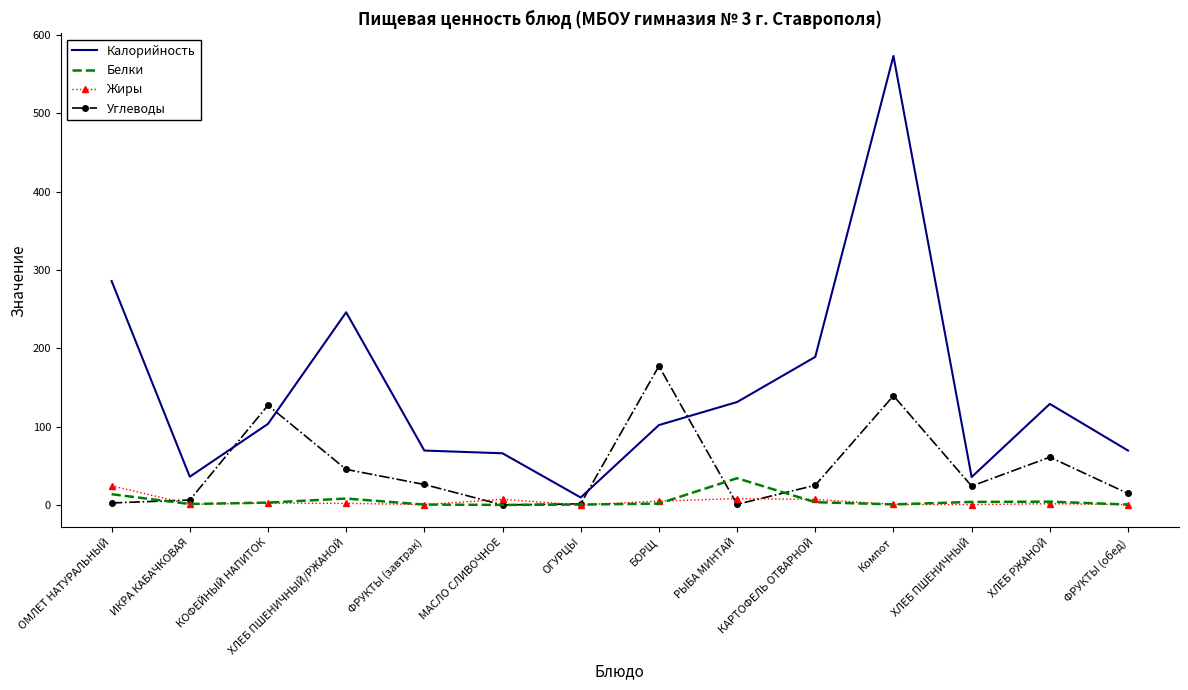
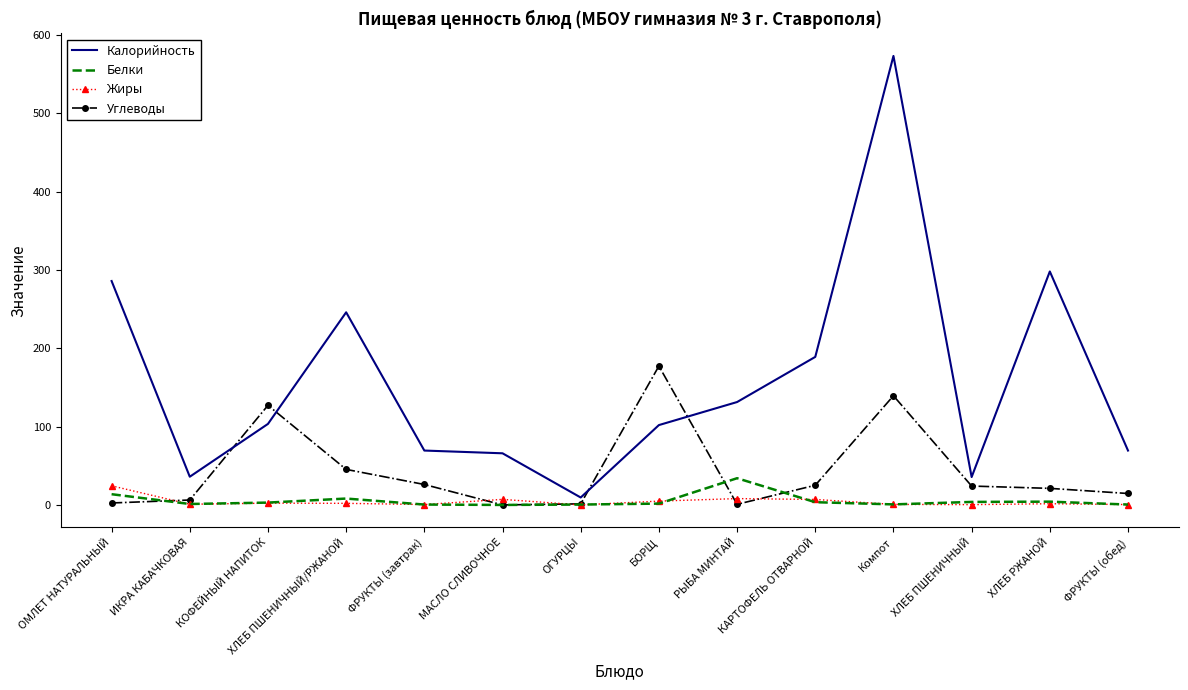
  {
    "Калорийность": {
      "ОМЛЕТ НАТУРАЛЬНЫЙ": 290,
      "ИКРА КАБАЧКОВАЯ": 40,
      "КОФЕЙНЫЙ НАПИТОК": 100,
      "ХЛЕБ ПШЕНИЧНЫЙ/РЖАНОЙ": 250,
      "ФРУКТЫ (завтрак)": 70,
      "МАСЛО СЛИВОЧНОЕ": 70,
      "ОГУРЦЫ": 10,
      "БОРЩ": 100,
      "РЫБА МИНТАЙ": 130,
      "КАРТОФЕЛЬ ОТВАРНОЙ": 190,
      "Компот": 570,
      "ХЛЕБ ПШЕНИЧНЫЙ": 40,
-     "ХЛЕБ РЖАНОЙ": 130,
+     "ХЛЕБ РЖАНОЙ": 300,
      "ФРУКТЫ (обед)": 70
    },
    "Белки": {
      "ОМЛЕТ НАТУРАЛЬНЫЙ": 10,
      "ХЛЕБ ПШЕНИЧНЫЙ/РЖАНОЙ": 10,
      "РЫБА МИНТАЙ": 30,
      "КАРТОФЕЛЬ ОТВАРНОЙ": 0,
      "ХЛЕБ ПШЕНИЧНЫЙ": 0
    },
    "Жиры": {
      "ОМЛЕТ НАТУРАЛЬНЫЙ": 20,
      "ХЛЕБ ПШЕНИЧНЫЙ/РЖАНОЙ": 0,
      "МАСЛО СЛИВОЧНОЕ": 10,
      "РЫБА МИНТАЙ": 10,
      "КАРТОФЕЛЬ ОТВАРНОЙ": 10,
      "ХЛЕБ ПШЕНИЧНЫЙ": 0
    },
    "Углеводы": {
      "ОМЛЕТ НАТУРАЛЬНЫЙ": 0,
      "ИКРА КАБАЧКОВАЯ": 10,
      "КОФЕЙНЫЙ НАПИТОК": 130,
      "ХЛЕБ ПШЕНИЧНЫЙ/РЖАНОЙ": 50,
      "ФРУКТЫ (завтрак)": 30,
      "БОРЩ": 180,
      "РЫБА МИНТАЙ": 0,
      "КАРТОФЕЛЬ ОТВАРНОЙ": 30,
      "Компот": 140,
      "ХЛЕБ ПШЕНИЧНЫЙ": 20,
-     "ХЛЕБ РЖАНОЙ": 60,
+     "ХЛЕБ РЖАНОЙ": 20,
      "ФРУКТЫ (обед)": 10
    }
  }
